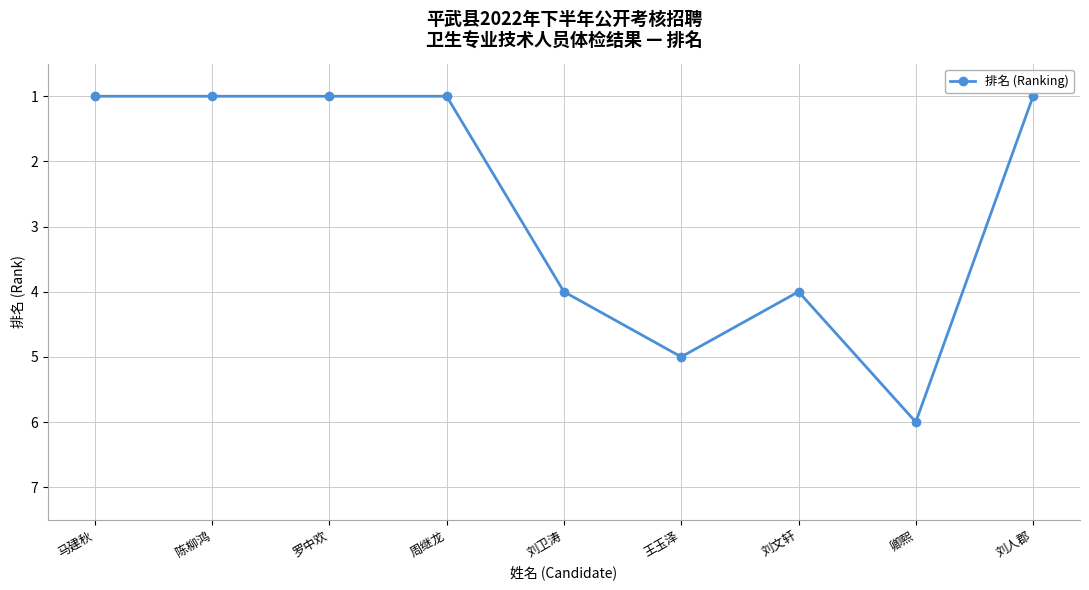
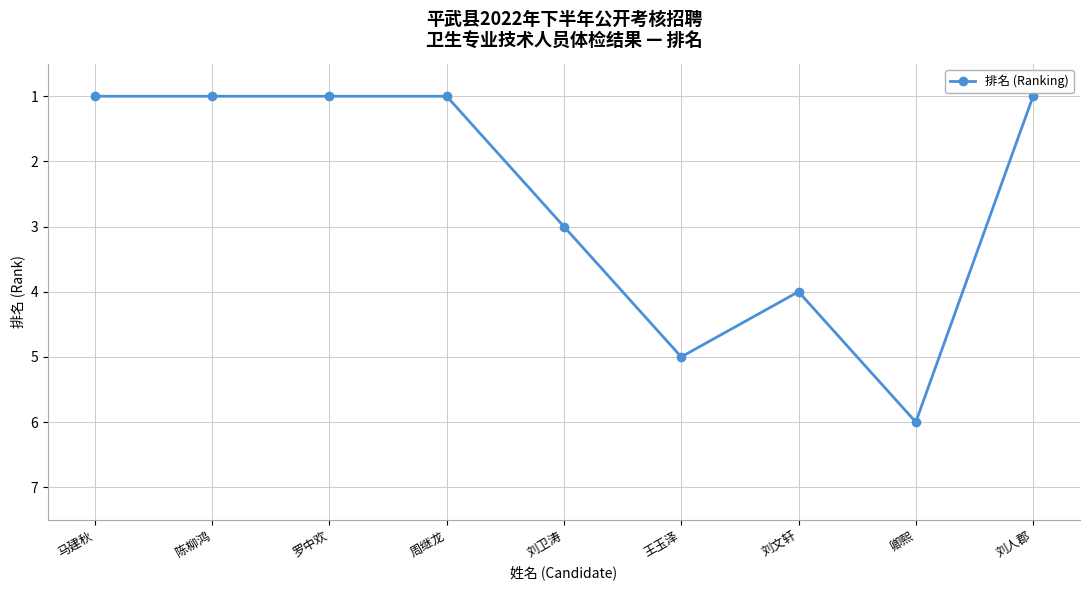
  {
    "马建秋": 1,
    "陈柳鸿": 1,
    "罗中欢": 1,
    "周继龙": 1,
-   "刘卫涛": 4,
+   "刘卫涛": 3,
    "王玉泽": 5,
    "刘文轩": 4,
    "卿熙": 6,
    "刘人郡": 1
  }
